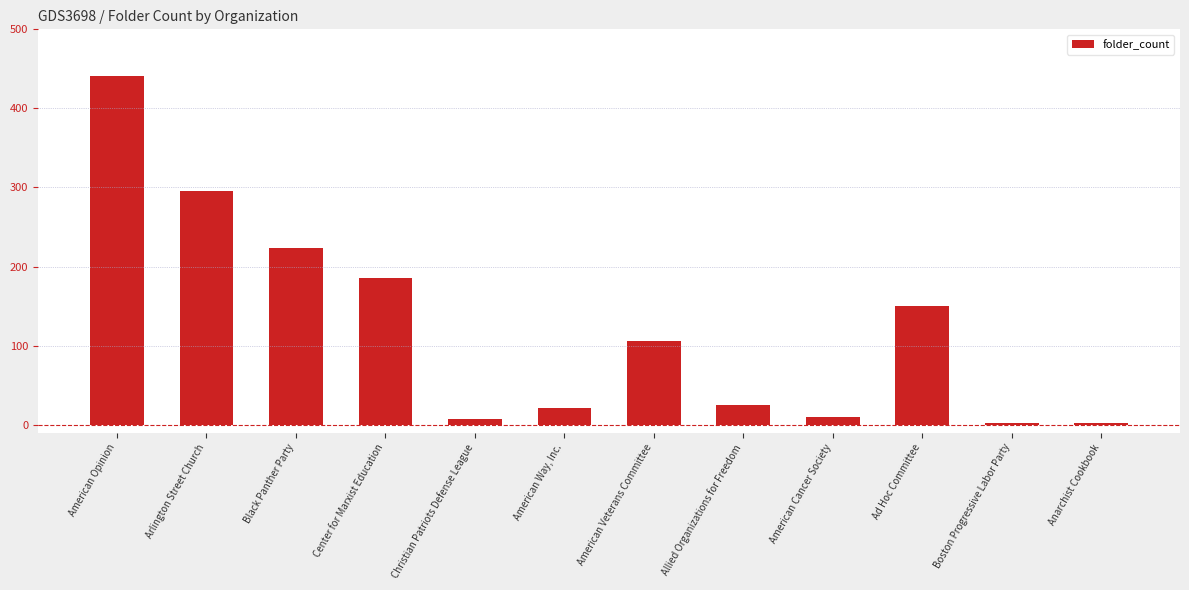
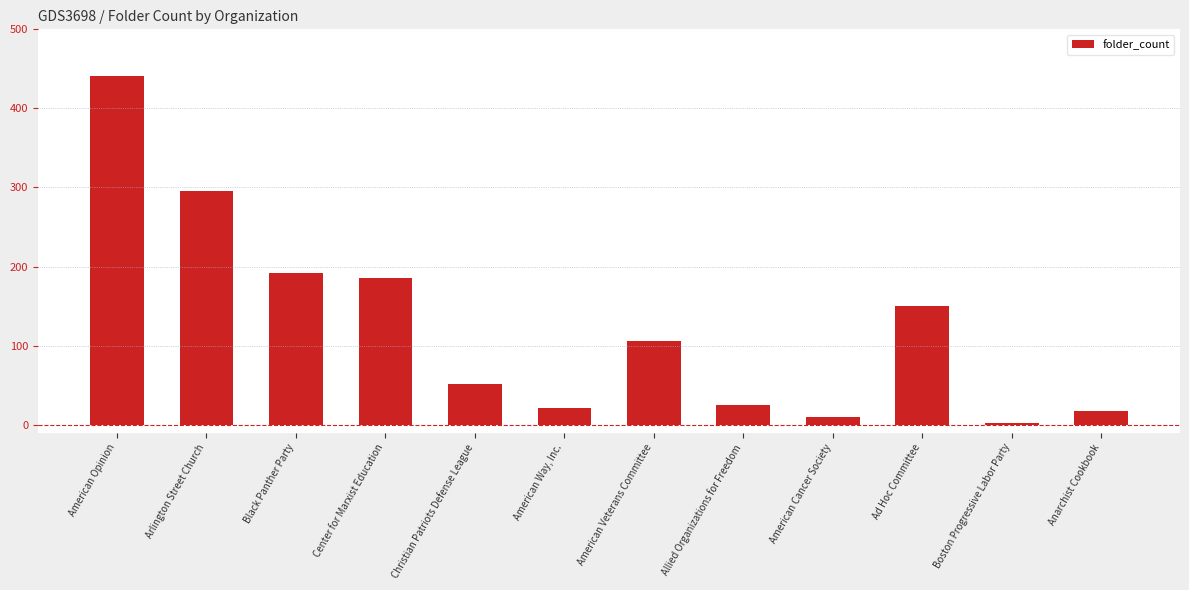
  {
    "American Opinion": 440,
    "Arlington Street Church": 300,
-   "Black Panther Party": 220,
+   "Black Panther Party": 190,
    "Center for Marxist Education": 190,
-   "Christian Patriots Defense League": 10,
+   "Christian Patriots Defense League": 50,
    "American Way, Inc.": 20,
    "American Veterans Committee": 110,
    "Allied Organizations for Freedom": 30,
    "American Cancer Society": 10,
    "Ad Hoc Committee": 150,
-   "Anarchist Cookbook": 0
+   "Anarchist Cookbook": 20
  }
